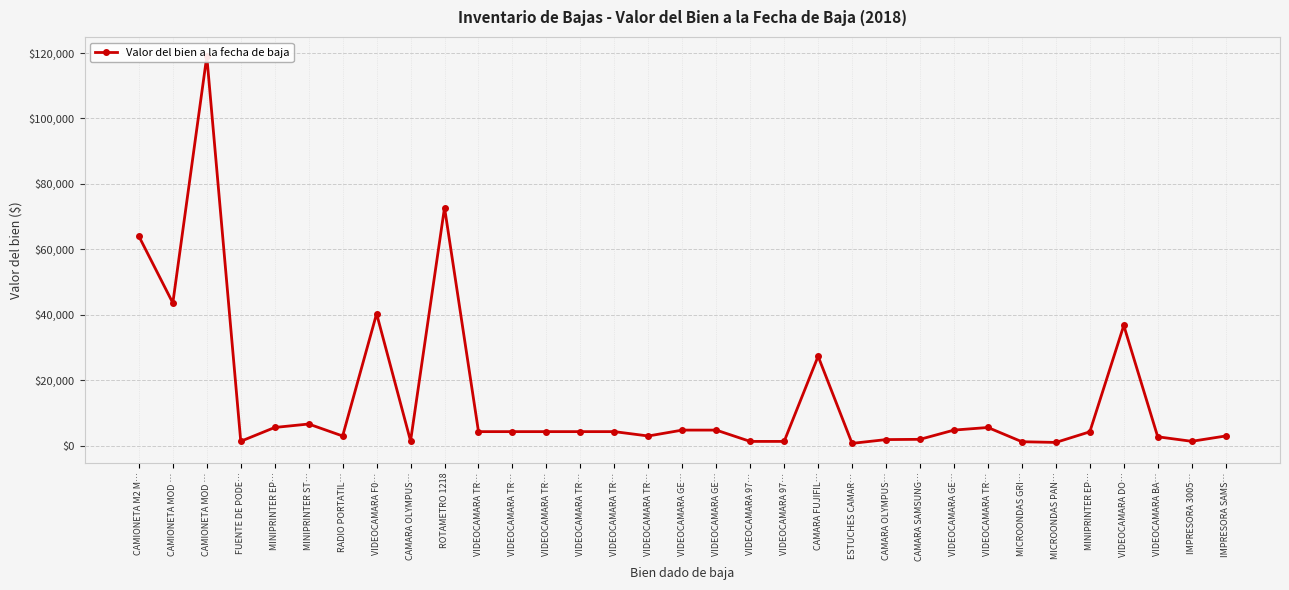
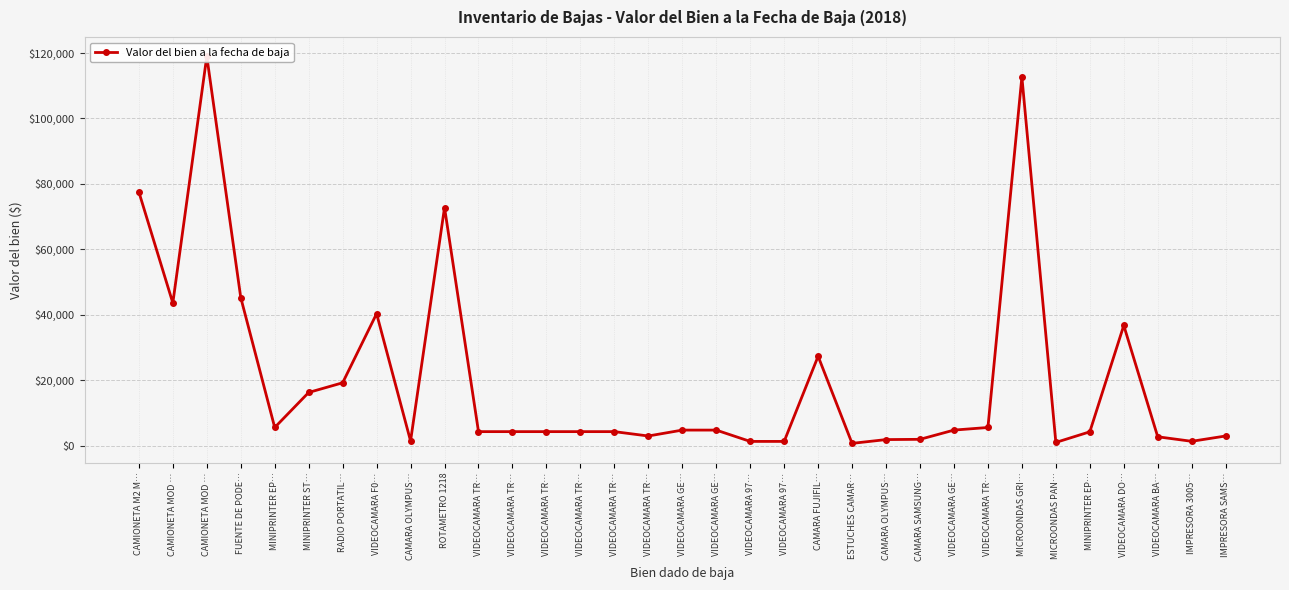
  {
-   "CAMIONETA M2 M…": "$64,000",
-   "FUENTE DE PODE…": "$1,000",
-   "MINIPRINTER ST…": "$7,000",
-   "RADIO PORTATIL…": "$3,000",
+   "CAMIONETA M2 M…": "$78,000",
+   "FUENTE DE PODE…": "$45,000",
+   "MINIPRINTER ST…": "$16,000",
+   "RADIO PORTATIL…": "$19,000",
    "VIDEOCAMARA F0…": "$40,000",
    "ROTAMETRO 1218": "$73,000",
    "CAMARA FUJIFIL…": "$27,000",
    "ESTUCHES CAMAR…": "$1,000",
    "CAMARA SAMSUNG…": "$2,000",
-   "MICROONDAS GRI…": "$1,000",
+   "MICROONDAS GRI…": "$113,000",
    "MICROONDAS PAN…": "$1,000",
    "VIDEOCAMARA DO…": "$37,000",
    "VIDEOCAMARA BA…": "$3,000",
    "IMPRESORA 3005…": "$1,000",
    "IMPRESORA SAMS…": "$3,000"
  }
